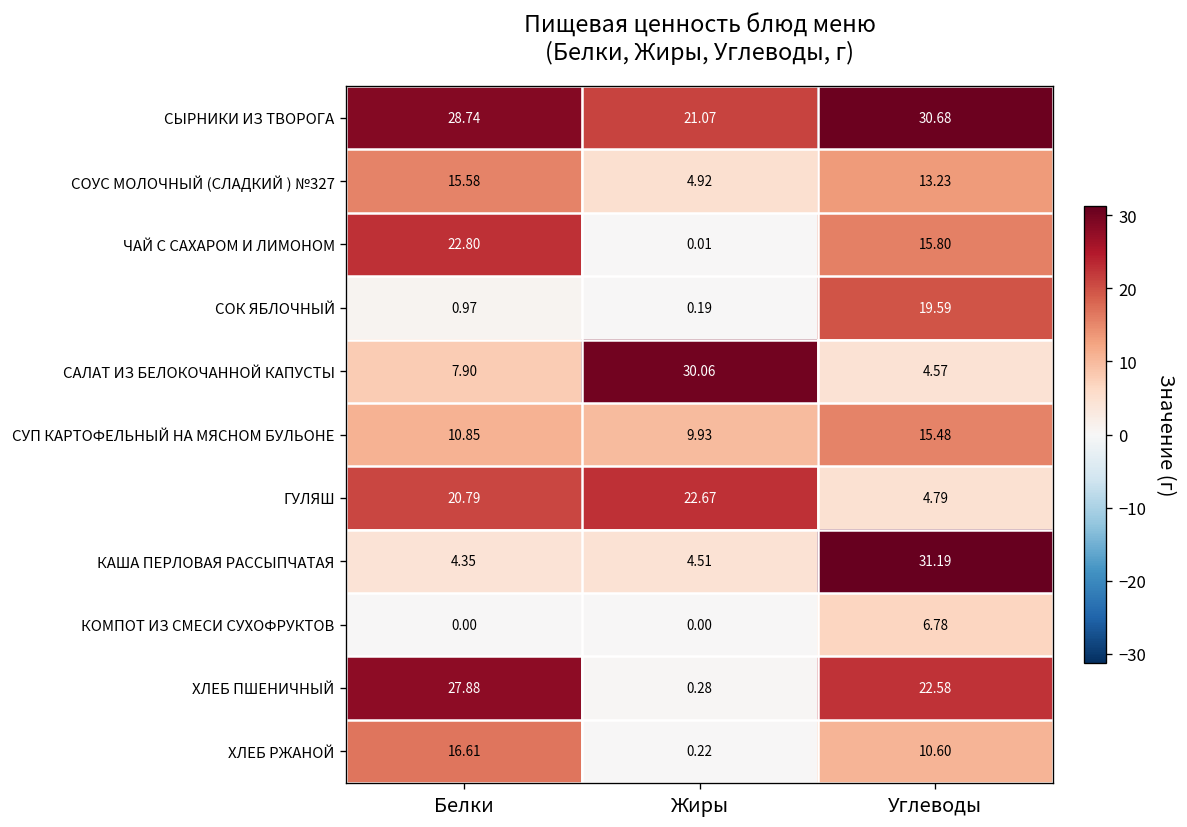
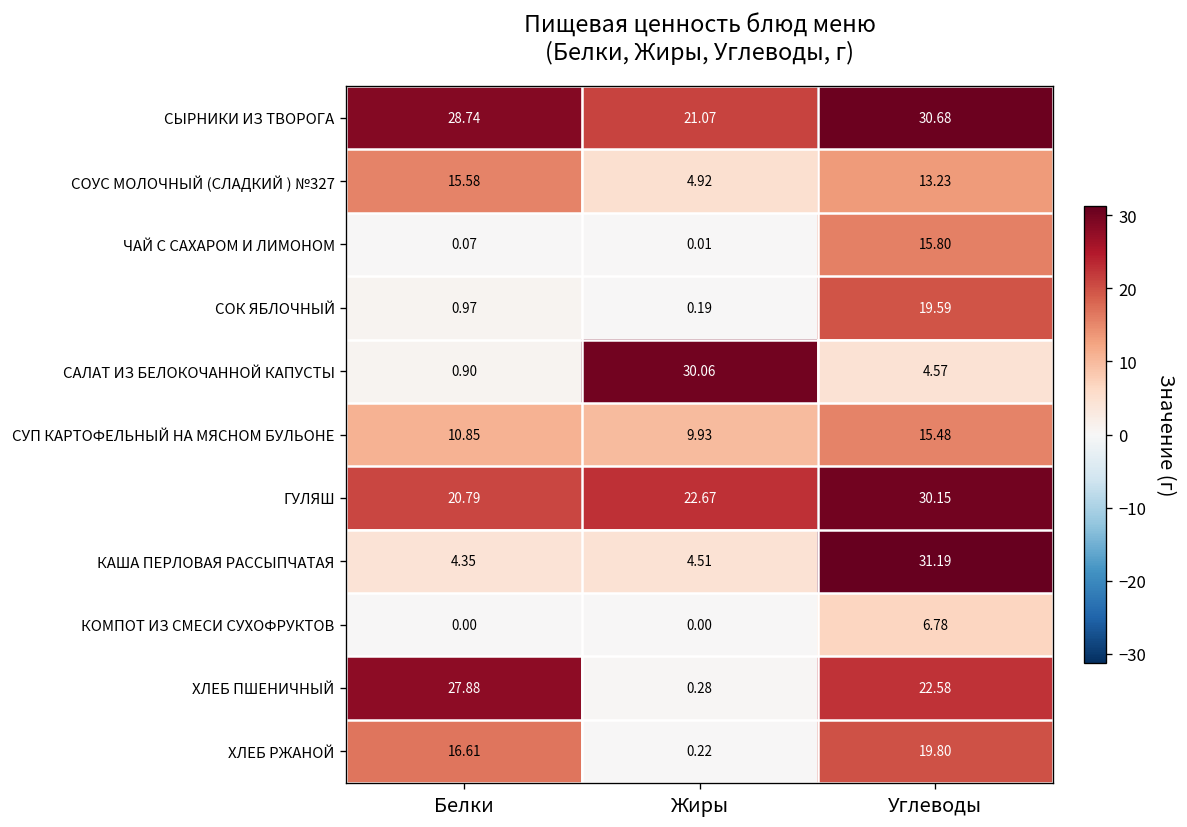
  {
    "СЫРНИКИ ИЗ ТВОРОГА": {
      "Белки": 28.74,
      "Жиры": 21.07,
      "Углеводы": 30.68
    },
    "СОУС МОЛОЧНЫЙ (СЛАДКИЙ ) №327": {
      "Белки": 15.58,
      "Жиры": 4.92,
      "Углеводы": 13.23
    },
    "ЧАЙ С САХАРОМ И ЛИМОНОМ": {
-     "Белки": 22.80,
+     "Белки": 0.07,
      "Жиры": 0.01,
      "Углеводы": 15.80
    },
    "СОК ЯБЛОЧНЫЙ": {
      "Белки": 0.97,
      "Жиры": 0.19,
      "Углеводы": 19.59
    },
    "САЛАТ ИЗ БЕЛОКОЧАННОЙ КАПУСТЫ": {
-     "Белки": 7.90,
+     "Белки": 0.90,
      "Жиры": 30.06,
      "Углеводы": 4.57
    },
    "СУП КАРТОФЕЛЬНЫЙ НА МЯСНОМ БУЛЬОНЕ": {
      "Белки": 10.85,
      "Жиры": 9.93,
      "Углеводы": 15.48
    },
    "ГУЛЯШ": {
      "Белки": 20.79,
      "Жиры": 22.67,
-     "Углеводы": 4.79
+     "Углеводы": 30.15
    },
    "КАША ПЕРЛОВАЯ РАССЫПЧАТАЯ": {
      "Белки": 4.35,
      "Жиры": 4.51,
      "Углеводы": 31.19
    },
    "КОМПОТ ИЗ СМЕСИ СУХОФРУКТОВ": {
      "Белки": 0.00,
      "Жиры": 0.00,
      "Углеводы": 6.78
    },
    "ХЛЕБ ПШЕНИЧНЫЙ": {
      "Белки": 27.88,
      "Жиры": 0.28,
      "Углеводы": 22.58
    },
    "ХЛЕБ РЖАНОЙ": {
      "Белки": 16.61,
      "Жиры": 0.22,
-     "Углеводы": 10.60
+     "Углеводы": 19.80
    }
  }
